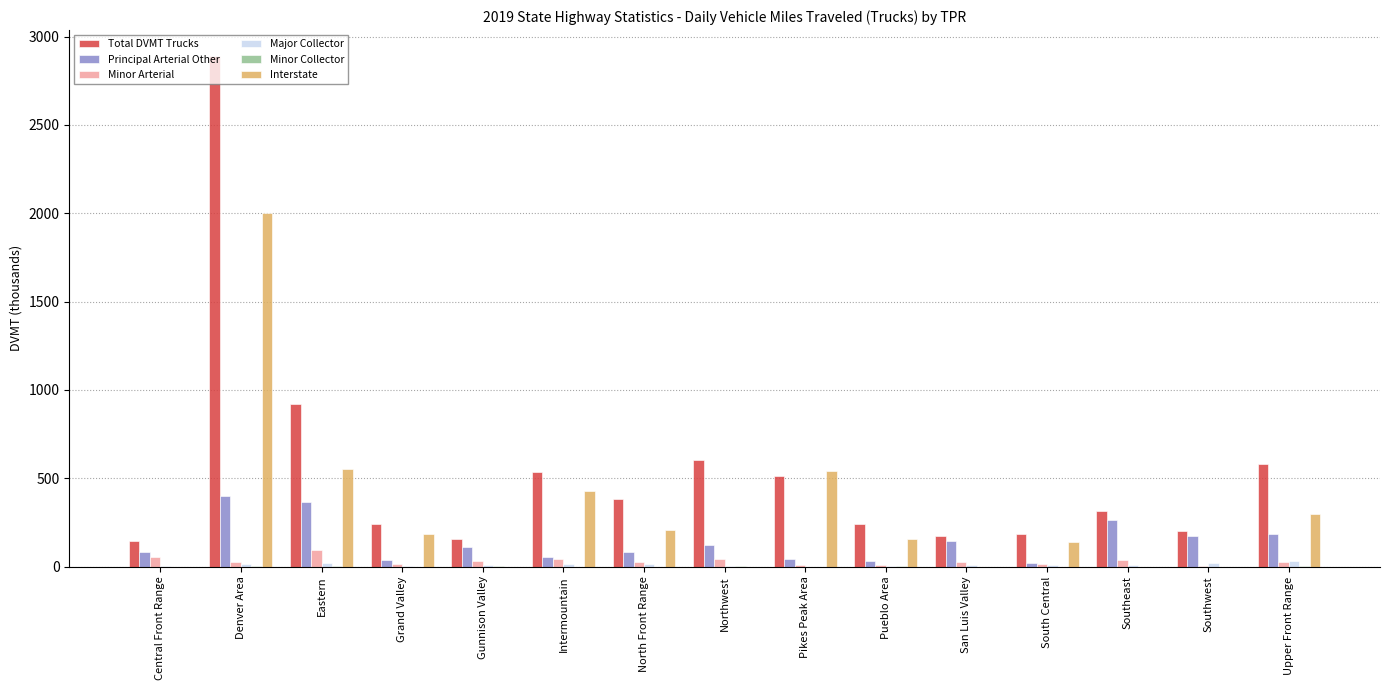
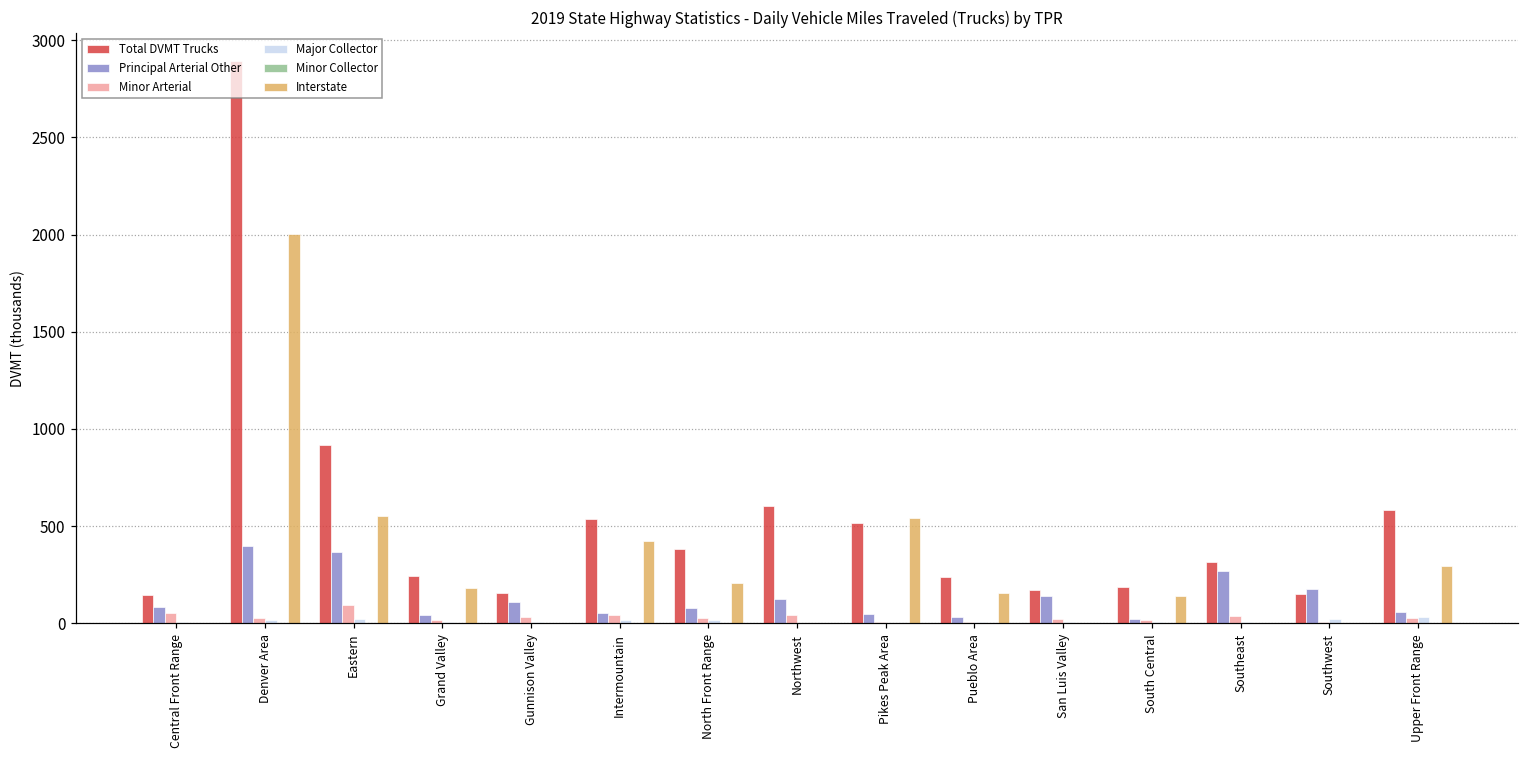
  {
    "Total DVMT Trucks": {
      "Central Front Range": 150,
      "Eastern": 920,
      "Grand Valley": 240,
      "Gunnison Valley": 160,
      "Intermountain": 540,
      "North Front Range": 380,
      "Northwest": 600,
      "Pikes Peak Area": 510,
      "Pueblo Area": 240,
      "San Luis Valley": 170,
      "South Central": 190,
      "Southeast": 310,
-     "Southwest": 200,
+     "Southwest": 150,
      "Upper Front Range": 580
    },
    "Principal Arterial Other": {
      "Central Front Range": 80,
      "Denver Area": 400,
      "Eastern": 370,
      "Grand Valley": 40,
      "Gunnison Valley": 110,
      "Intermountain": 50,
      "North Front Range": 80,
      "Northwest": 120,
      "Pikes Peak Area": 40,
      "Pueblo Area": 30,
      "San Luis Valley": 140,
      "South Central": 20,
      "Southeast": 270,
      "Southwest": 170,
-     "Upper Front Range": 190
+     "Upper Front Range": 60
    },
    "Minor Arterial": {
      "Central Front Range": 50,
      "Denver Area": 20,
      "Eastern": 100,
      "Gunnison Valley": 30,
      "Intermountain": 40,
      "North Front Range": 30,
      "Northwest": 40,
      "San Luis Valley": 20,
      "South Central": 20,
      "Southeast": 40,
      "Upper Front Range": 30
    },
    "Major Collector": {
      "Denver Area": 20,
      "Eastern": 20,
      "Intermountain": 20,
      "North Front Range": 20,
      "Pikes Peak Area": 0,
      "Southwest": 20,
      "Upper Front Range": 30
    },
    "Minor Collector": {
      "Grand Valley": 0,
      "North Front Range": 0,
      "Pikes Peak Area": 0,
      "South Central": 0,
      "Southwest": 0
    },
    "Interstate": {
      "Central Front Range": 0,
      "Denver Area": 2000,
      "Eastern": 550,
      "Grand Valley": 180,
      "Gunnison Valley": 0,
      "Intermountain": 430,
      "North Front Range": 210,
      "Northwest": 0,
      "Pikes Peak Area": 540,
      "Pueblo Area": 150,
      "San Luis Valley": 0,
      "South Central": 140,
      "Southeast": 0,
      "Southwest": 0,
      "Upper Front Range": 290
    }
  }
